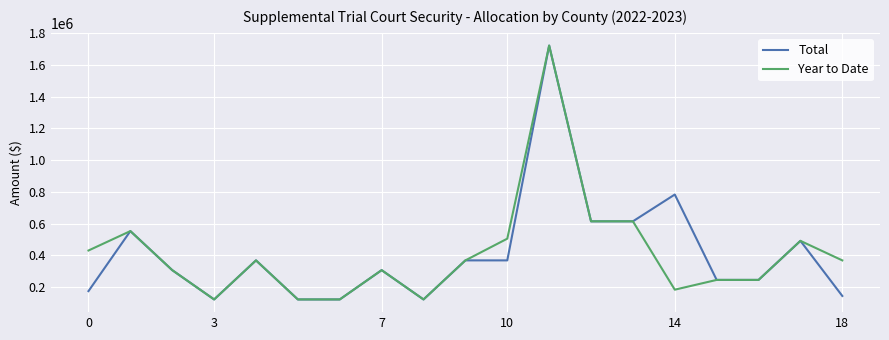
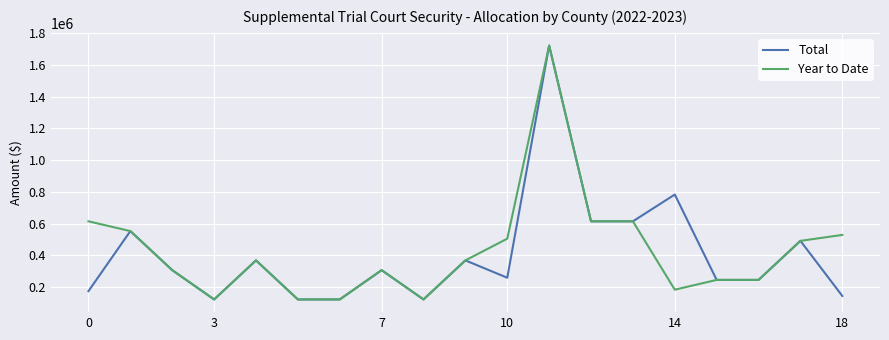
  {
    "Total": {
      "0": 180000,
-     "10": 370000,
+     "10": 260000,
      "14": 780000,
      "18": 140000
    },
    "Year to Date": {
-     "0": 430000,
+     "0": 620000,
      "10": 510000,
      "14": 180000,
-     "18": 370000
+     "18": 530000
    }
  }
